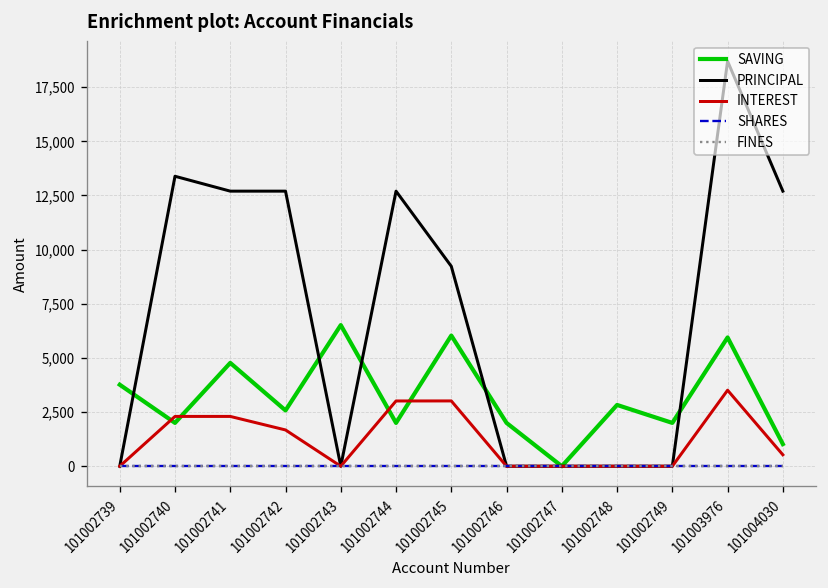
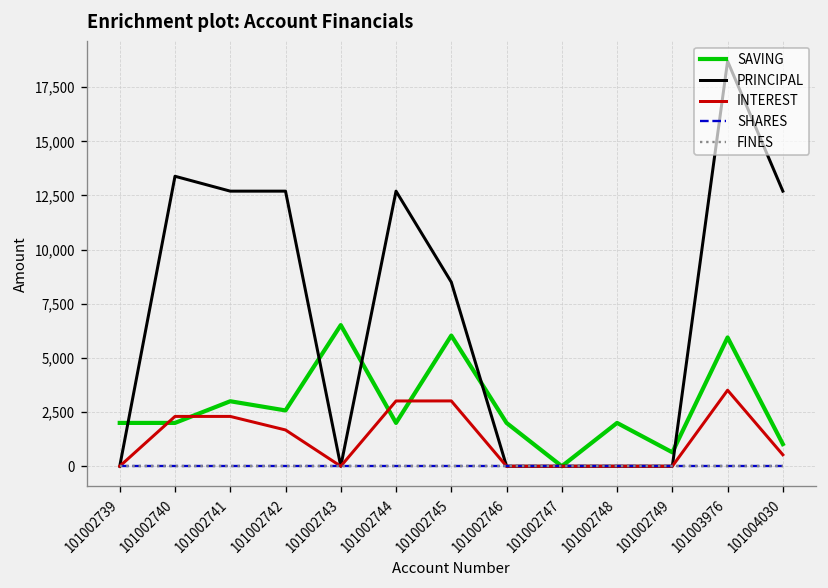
  {
    "SAVING": {
-     "101002739": "3,800",
+     "101002739": "2,000",
      "101002740": "2,000",
-     "101002741": "4,800",
+     "101002741": "3,000",
      "101002742": "2,600",
      "101002743": "6,500",
      "101002744": "2,000",
      "101002745": "6,000",
      "101002746": "2,000",
-     "101002748": "2,800",
-     "101002749": "2,000",
+     "101002748": "2,000",
+     "101002749": "600",
      "101003976": "5,900",
      "101004030": "1,000"
    },
    "PRINCIPAL": {
      "101002740": "13,400",
      "101002741": "12,700",
      "101002742": "12,700",
      "101002744": "12,700",
-     "101002745": "9,200",
+     "101002745": "8,500",
      "101004030": "12,700"
    },
    "INTEREST": {
      "101002740": "2,300",
      "101002741": "2,300",
      "101002742": "1,700",
      "101002744": "3,000",
      "101002745": "3,000",
      "101003976": "3,500",
      "101004030": "500"
    },
    "FINES": {
      "101002740": "0",
      "101002741": "0",
      "101002742": "0",
      "101002744": "0",
      "101002745": "0",
      "101003976": "0",
      "101004030": "0"
    }
  }
